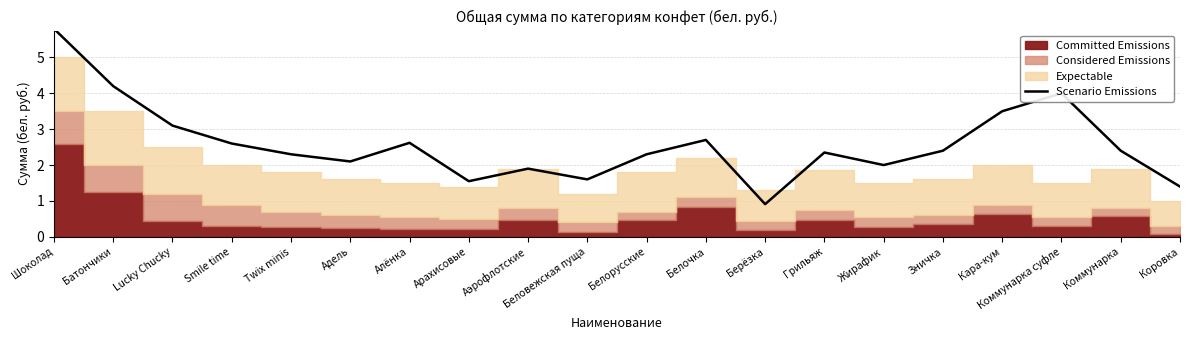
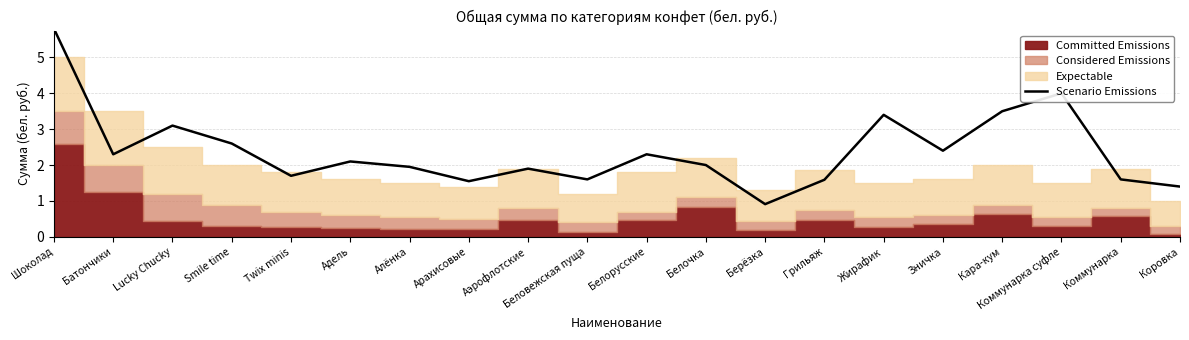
  {
    "Scenario Emissions": {
      "Шоколад": 5.8,
-     "Батончики": 4.2,
+     "Батончики": 2.3,
      "Lucky Chucky": 3.1,
      "Smile time": 2.6,
-     "Twix minis": 2.3,
+     "Twix minis": 1.7,
      "Адель": 2.1,
-     "Алёнка": 2.6,
+     "Алёнка": 2.0,
      "Арахисовые": 1.6,
      "Аэрофлотские": 1.9,
      "Беловежская пуща": 1.6,
      "Белорусские": 2.3,
-     "Белочка": 2.7,
+     "Белочка": 2.0,
      "Берёзка": 0.9,
-     "Грильяж": 2.4,
-     "Жирафик": 2.0,
+     "Грильяж": 1.6,
+     "Жирафик": 3.4,
      "Зничка": 2.4,
      "Кара-кум": 3.5,
-     "Коммунарка": 2.4,
+     "Коммунарка": 1.6,
      "Коровка": 1.4
    }
  }
